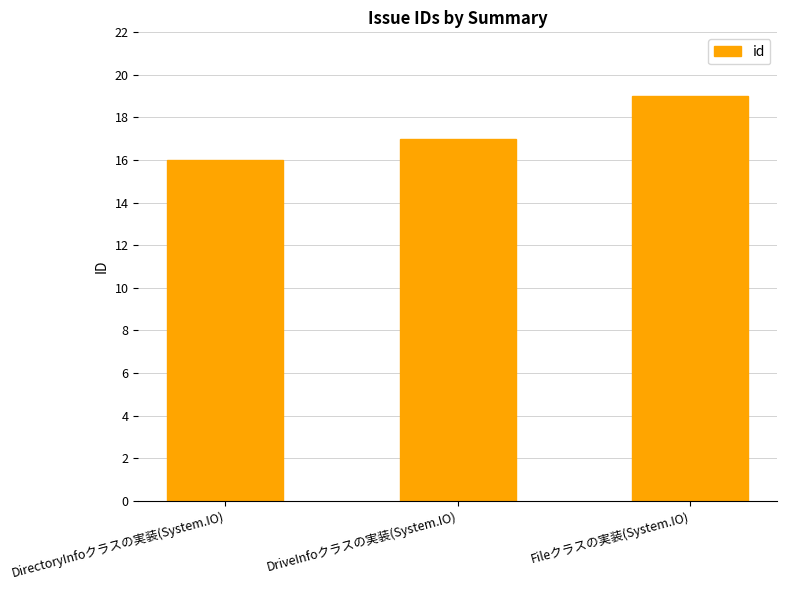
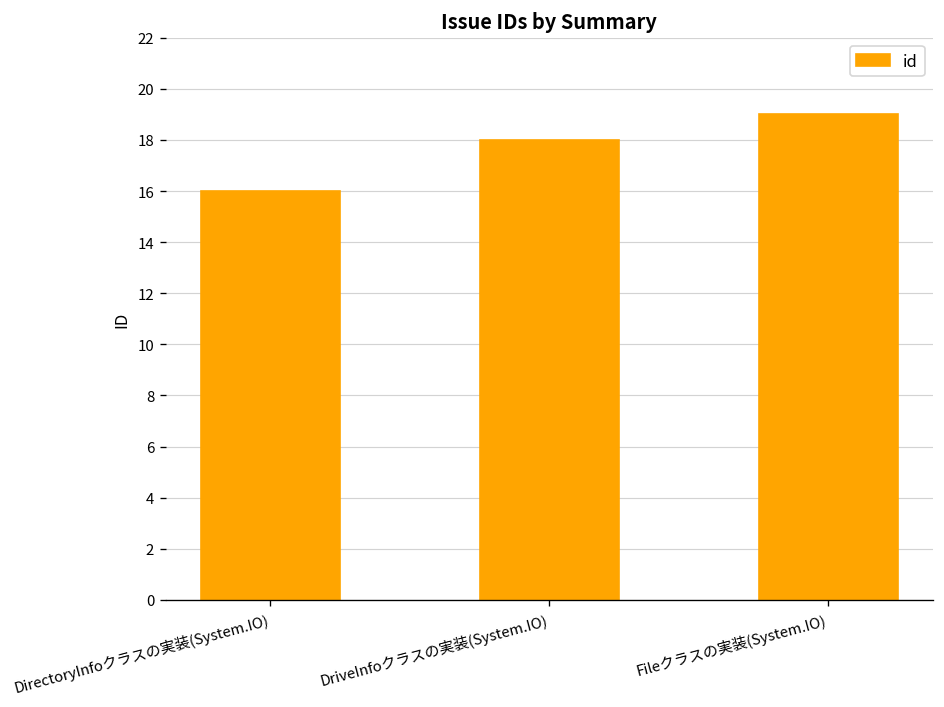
  {
    "DirectoryInfoクラスの実装(System.IO)": 16,
-   "DriveInfoクラスの実装(System.IO)": 17,
+   "DriveInfoクラスの実装(System.IO)": 18,
    "Fileクラスの実装(System.IO)": 19
  }
